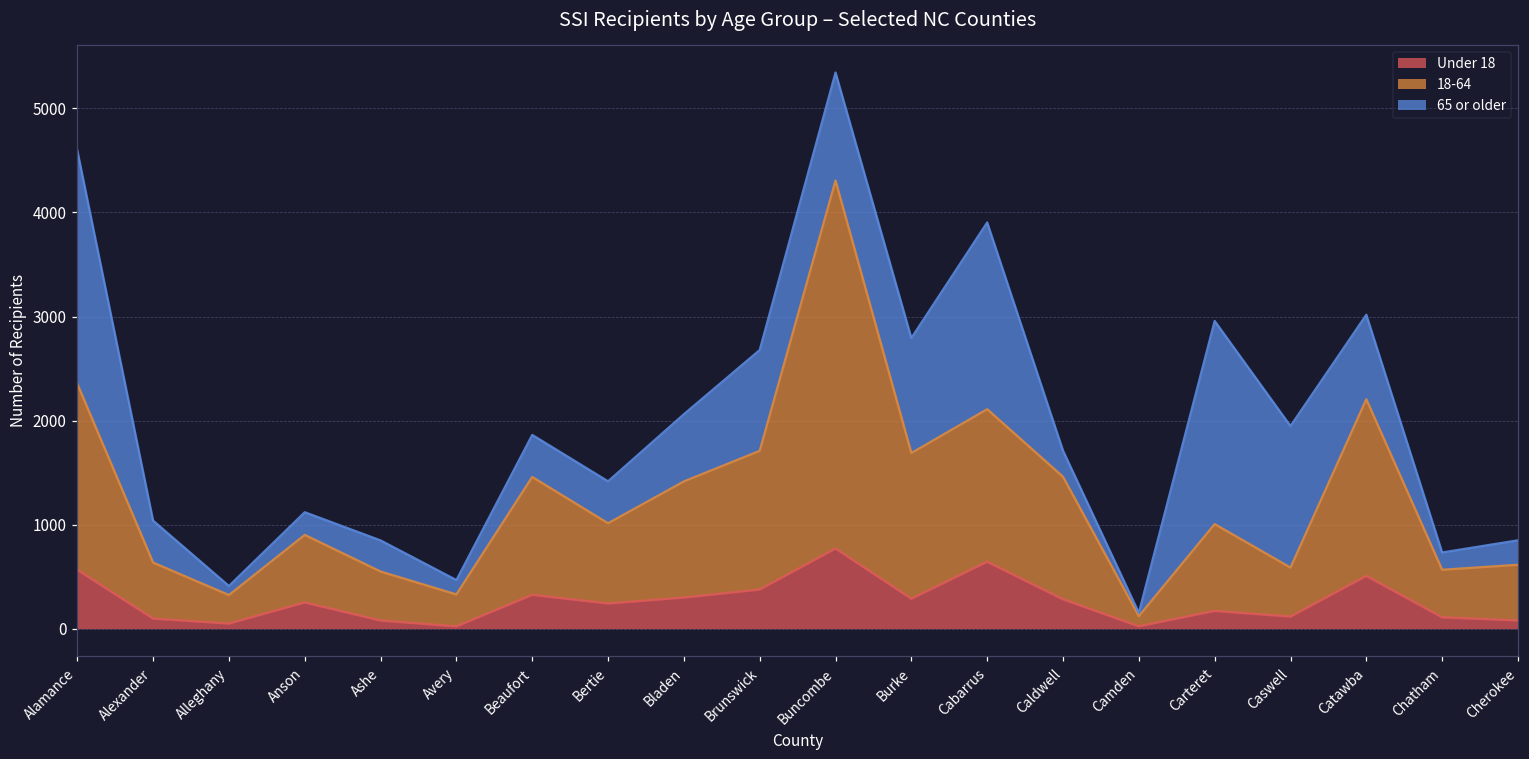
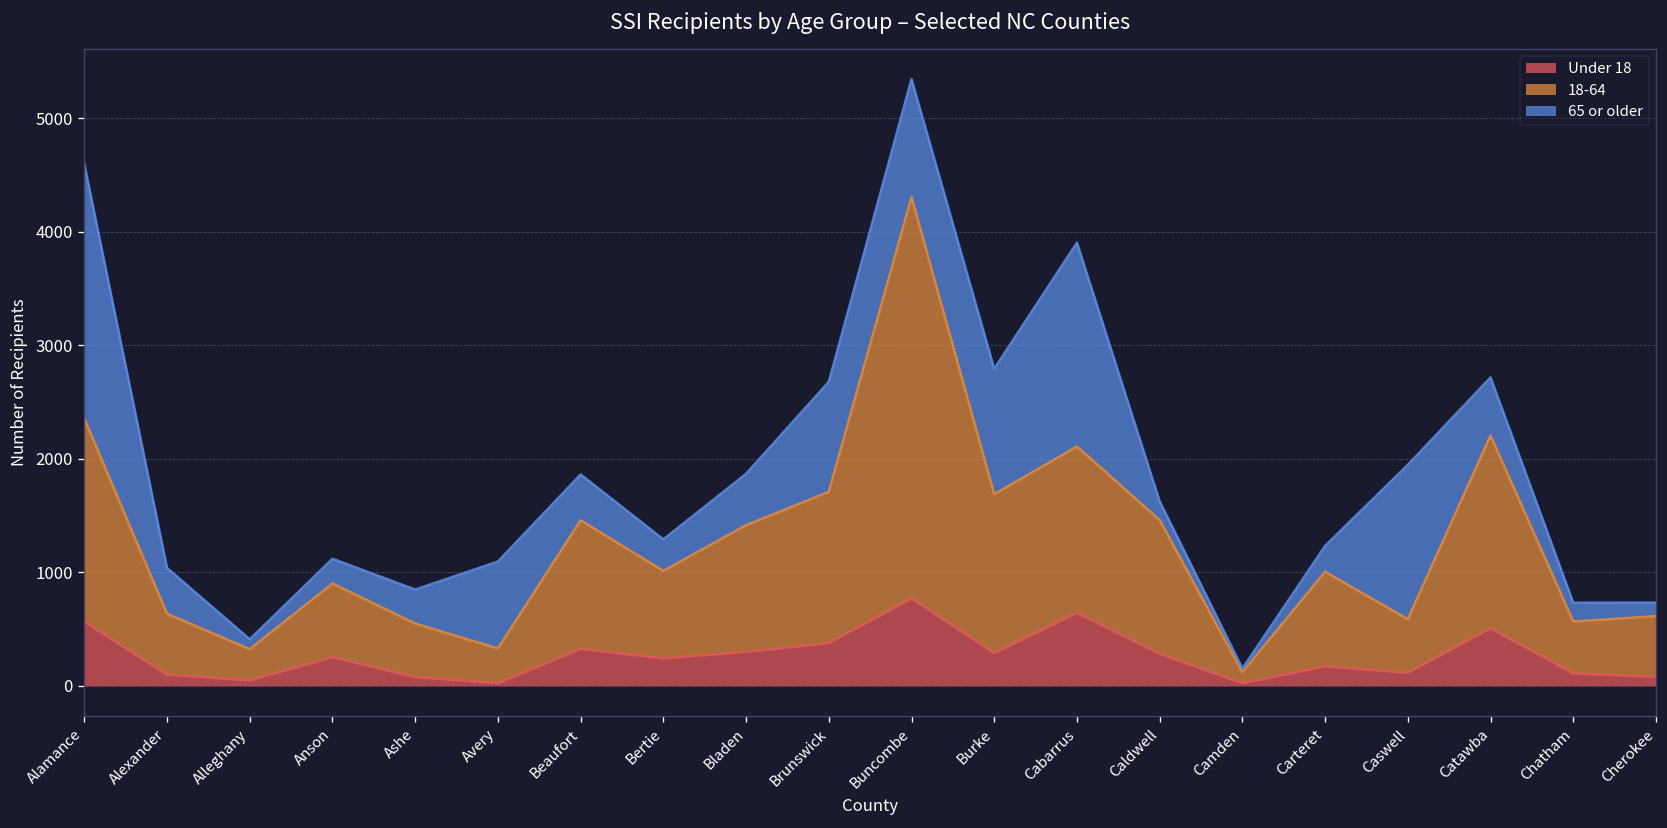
  {
    "65 or older": {
      "Alamance": 2200,
      "Alexander": 400,
      "Alleghany": 100,
      "Anson": 200,
      "Ashe": 300,
-     "Avery": 100,
+     "Avery": 800,
      "Beaufort": 400,
-     "Bertie": 400,
-     "Bladen": 600,
+     "Bertie": 300,
+     "Bladen": 500,
      "Brunswick": 1000,
      "Buncombe": 1000,
      "Burke": 1100,
      "Cabarrus": 1800,
-     "Caldwell": 300,
+     "Caldwell": 200,
      "Camden": 0,
-     "Carteret": 2000,
+     "Carteret": 200,
      "Caswell": 1400,
-     "Catawba": 800,
+     "Catawba": 500,
      "Chatham": 200,
-     "Cherokee": 200
+     "Cherokee": 100
    }
  }
